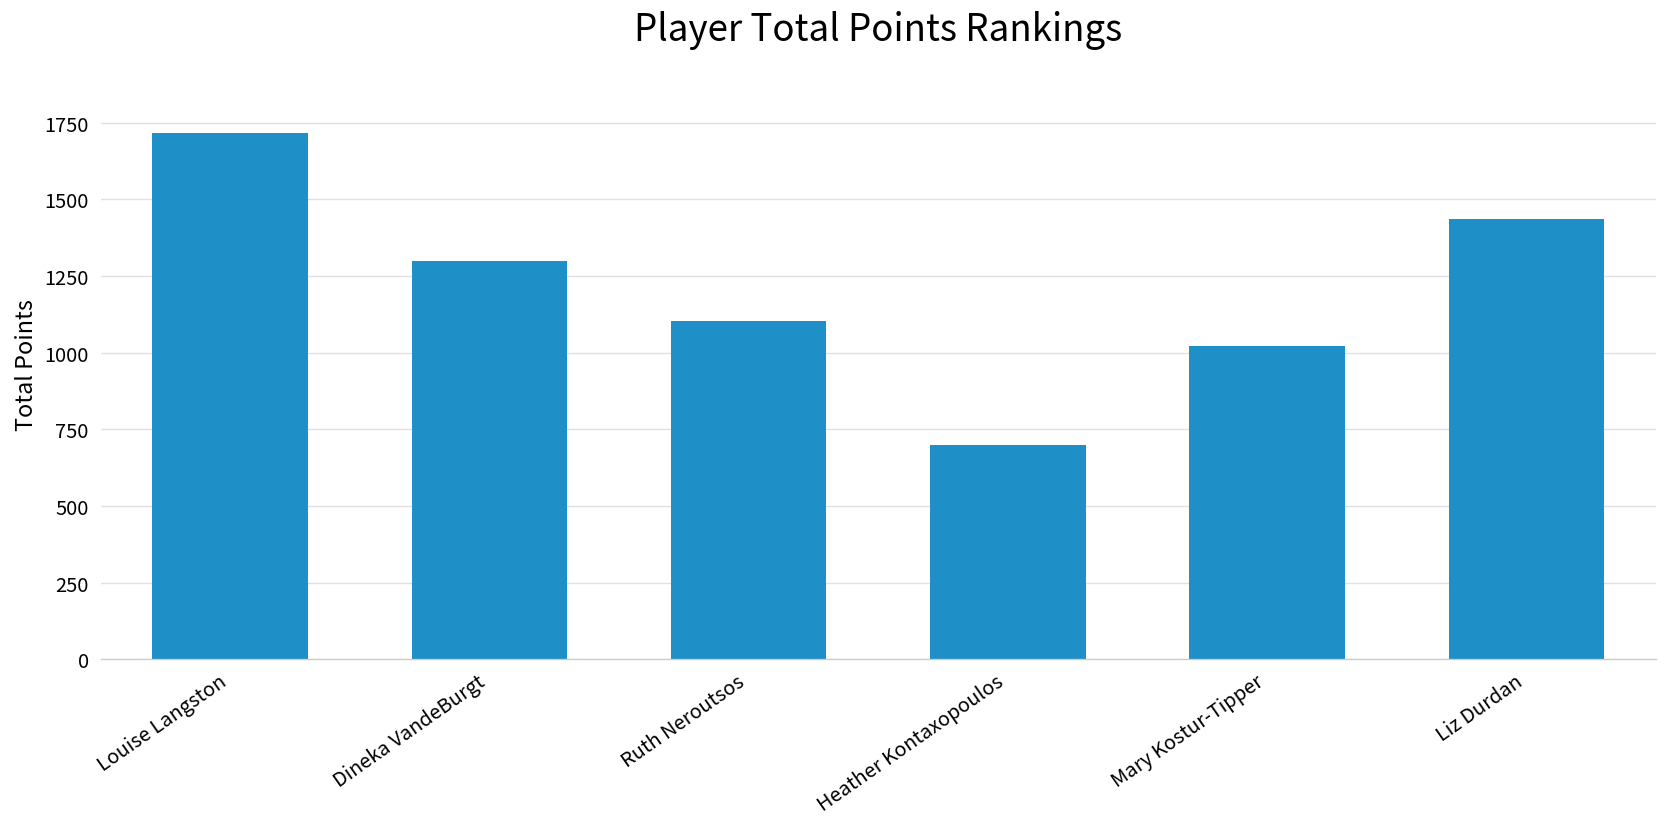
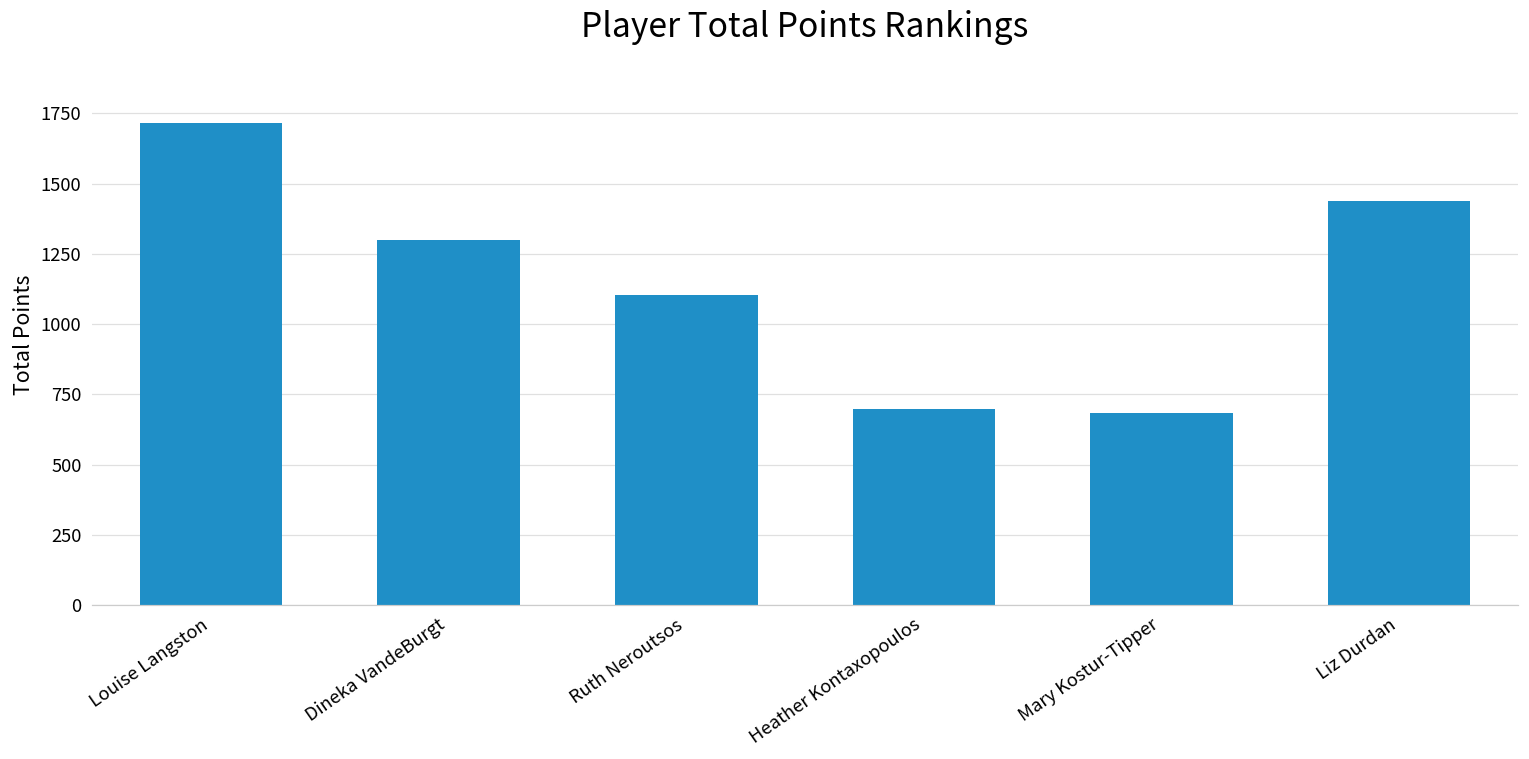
  {
    "Louise Langston": 1720,
    "Dineka VandeBurgt": 1300,
    "Ruth Neroutsos": 1100,
    "Heather Kontaxopoulos": 700,
-   "Mary Kostur-Tipper": 1020,
+   "Mary Kostur-Tipper": 680,
    "Liz Durdan": 1440
  }
